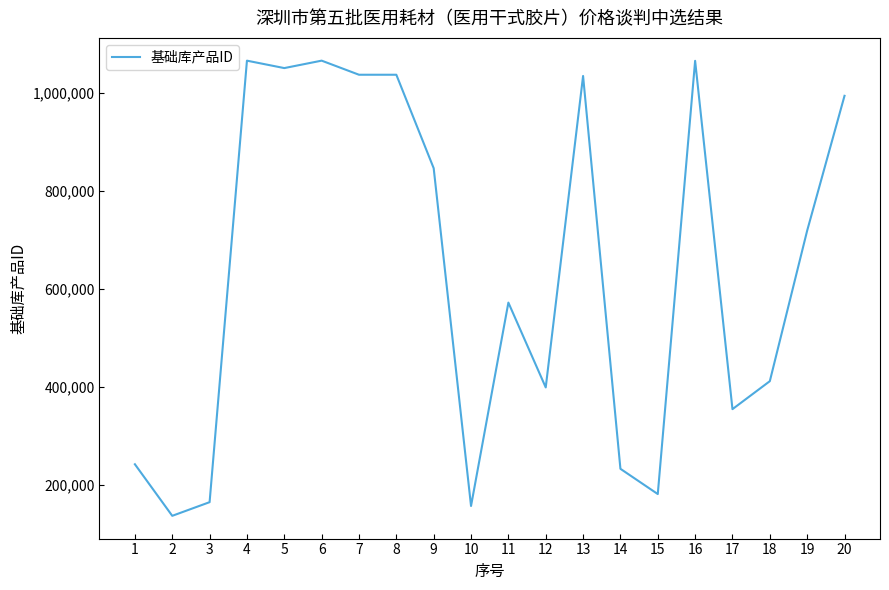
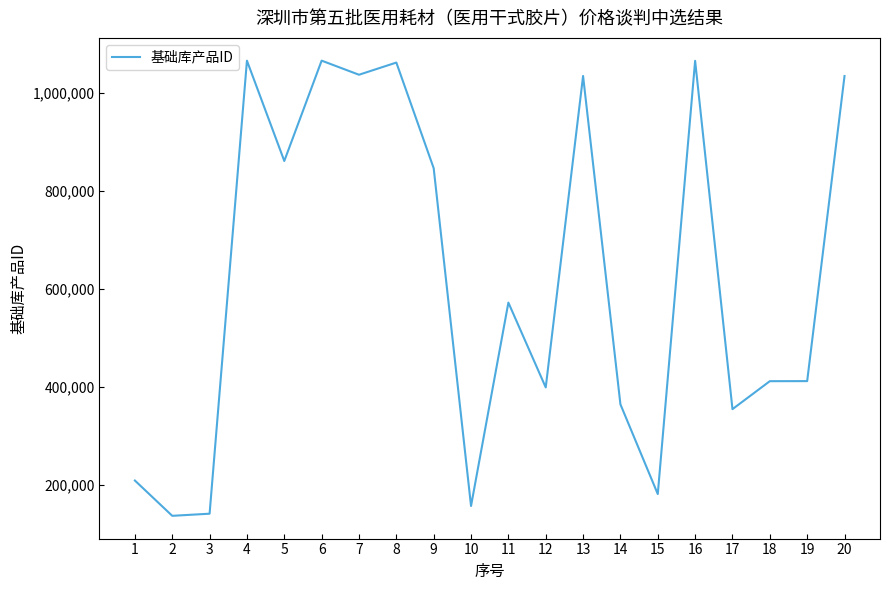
  {
-   "1": "240,000",
+   "1": "210,000",
    "2": "140,000",
-   "3": "160,000",
+   "3": "140,000",
    "4": "1,070,000",
-   "5": "1,050,000",
+   "5": "860,000",
    "6": "1,070,000",
    "7": "1,040,000",
-   "8": "1,040,000",
+   "8": "1,060,000",
    "9": "850,000",
    "10": "160,000",
    "11": "570,000",
    "12": "400,000",
    "13": "1,040,000",
-   "14": "230,000",
+   "14": "360,000",
    "15": "180,000",
    "16": "1,070,000",
    "17": "350,000",
    "18": "410,000",
-   "19": "720,000",
-   "20": "990,000"
+   "19": "410,000",
+   "20": "1,030,000"
  }
